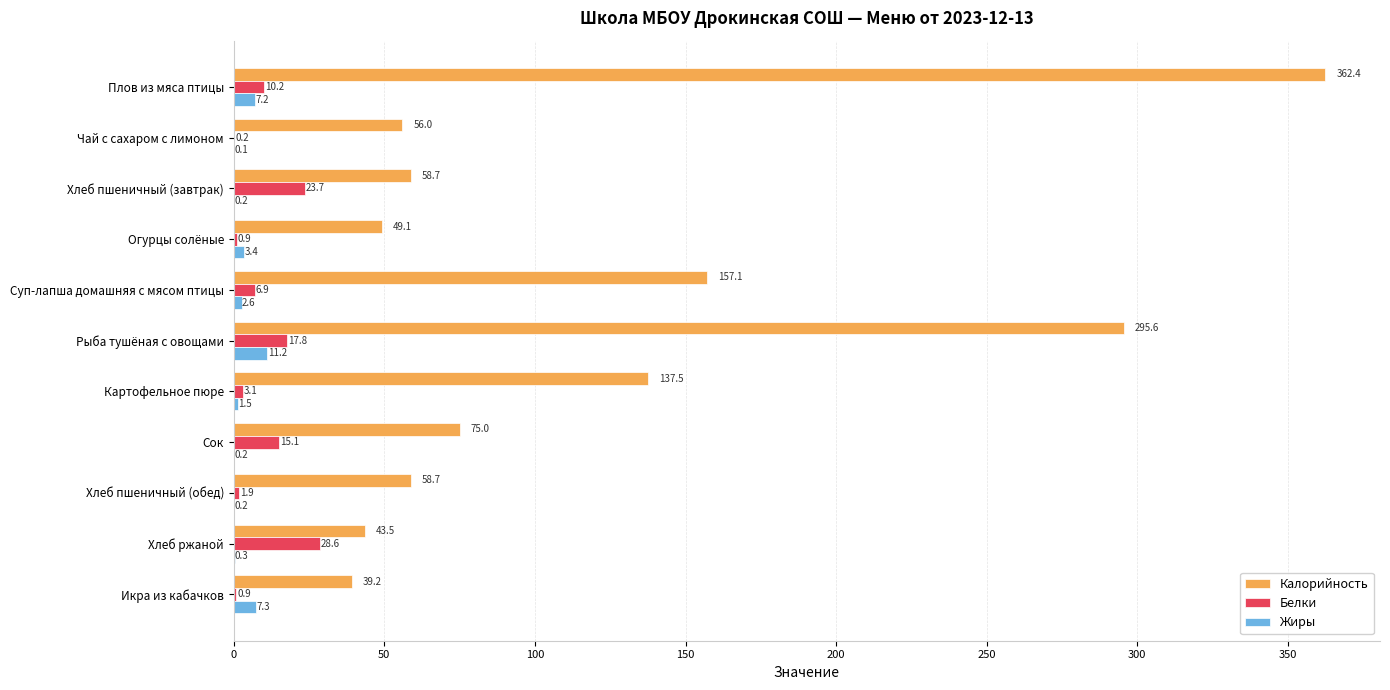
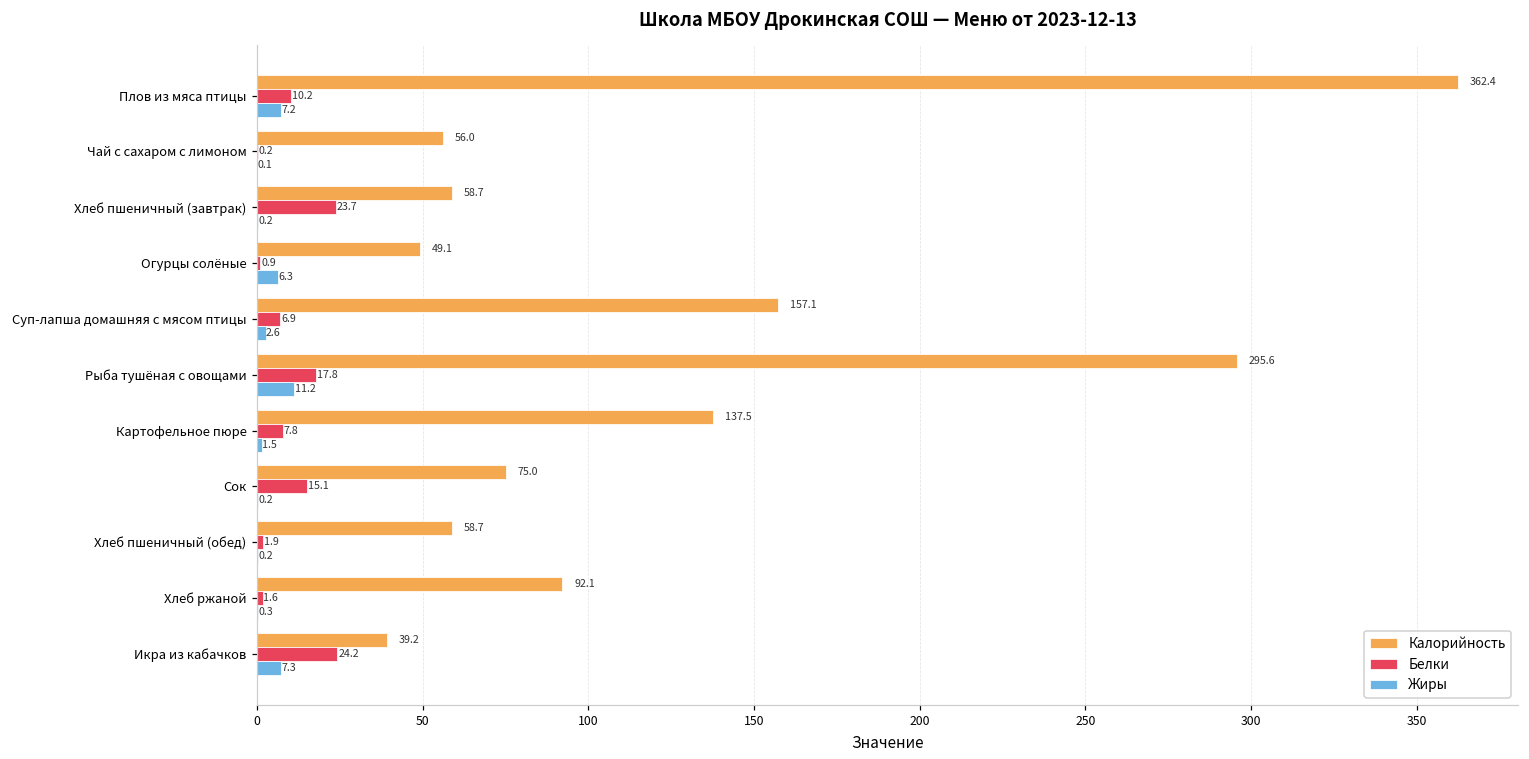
  {
    "Калорийность": {
      "Плов из мяса птицы": 362.4,
      "Чай с сахаром с лимоном": 56.0,
      "Хлеб пшеничный (завтрак)": 58.7,
      "Огурцы солёные": 49.1,
      "Суп-лапша домашняя с мясом птицы": 157.1,
      "Рыба тушёная с овощами": 295.6,
      "Картофельное пюре": 137.5,
      "Сок": 75.0,
      "Хлеб пшеничный (обед)": 58.7,
-     "Хлеб ржаной": 43.5,
+     "Хлеб ржаной": 92.1,
      "Икра из кабачков": 39.2
    },
    "Белки": {
      "Плов из мяса птицы": 10.2,
      "Чай с сахаром с лимоном": 0.2,
      "Хлеб пшеничный (завтрак)": 23.7,
      "Огурцы солёные": 0.9,
      "Суп-лапша домашняя с мясом птицы": 6.9,
      "Рыба тушёная с овощами": 17.8,
-     "Картофельное пюре": 3.1,
+     "Картофельное пюре": 7.8,
      "Сок": 15.1,
      "Хлеб пшеничный (обед)": 1.9,
-     "Хлеб ржаной": 28.6,
-     "Икра из кабачков": 0.9
+     "Хлеб ржаной": 1.6,
+     "Икра из кабачков": 24.2
    },
    "Жиры": {
      "Плов из мяса птицы": 7.2,
      "Чай с сахаром с лимоном": 0.1,
      "Хлеб пшеничный (завтрак)": 0.2,
-     "Огурцы солёные": 3.4,
+     "Огурцы солёные": 6.3,
      "Суп-лапша домашняя с мясом птицы": 2.6,
      "Рыба тушёная с овощами": 11.2,
      "Картофельное пюре": 1.5,
      "Сок": 0.2,
      "Хлеб пшеничный (обед)": 0.2,
      "Хлеб ржаной": 0.3,
      "Икра из кабачков": 7.3
    }
  }
